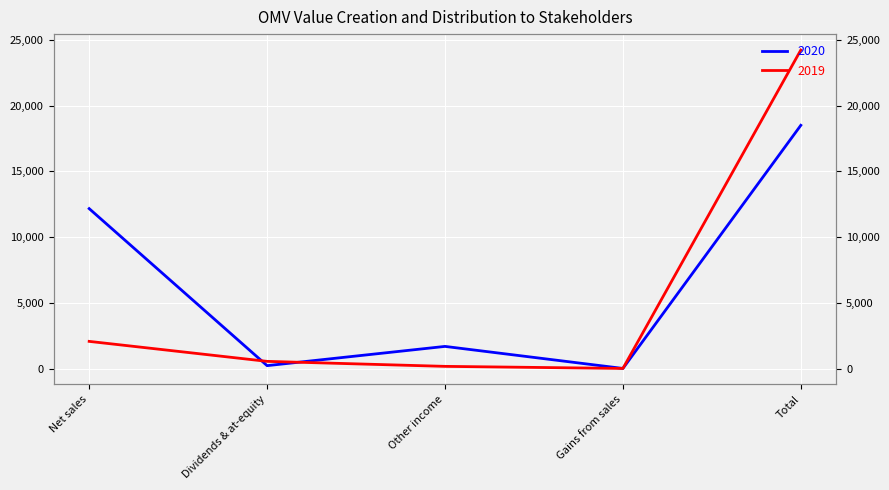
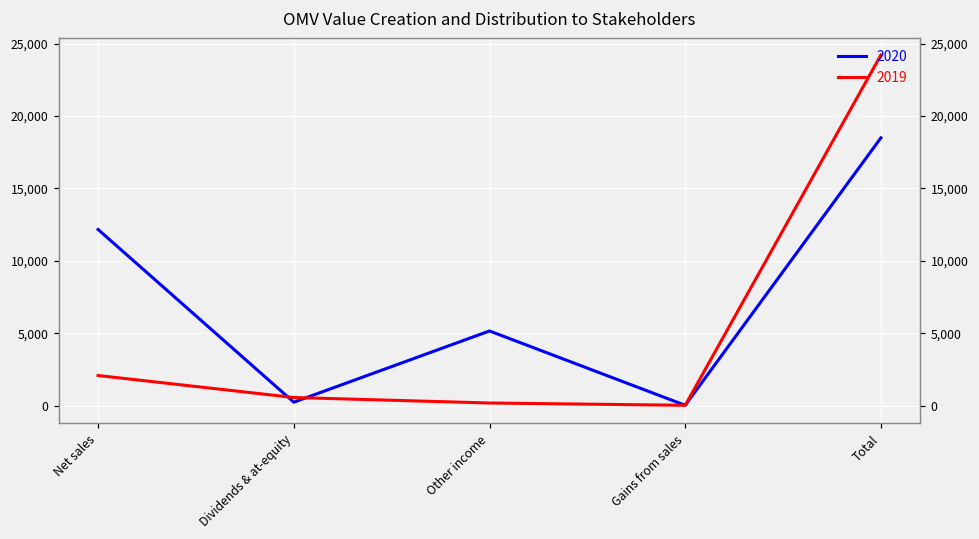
  {
    "2020": {
      "Net sales": "12,200",
      "Dividends & at-equity": "200",
-     "Other income": "1,700",
+     "Other income": "5,200",
      "Total": "18,500"
    },
    "2019": {
      "Net sales": "2,100",
      "Dividends & at-equity": "600",
      "Other income": "200",
      "Total": "24,200"
    }
  }
